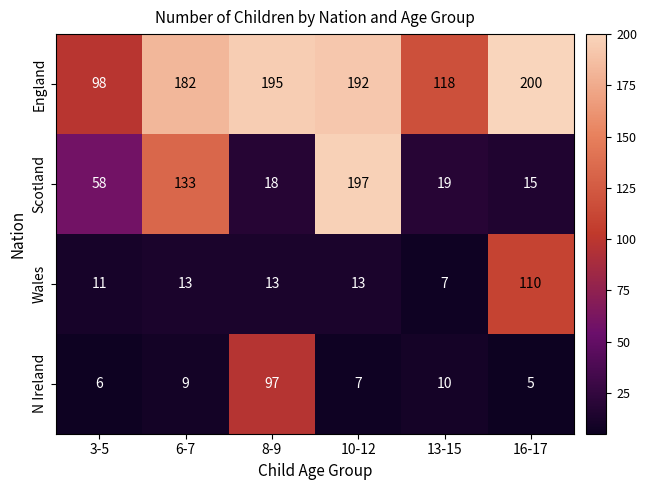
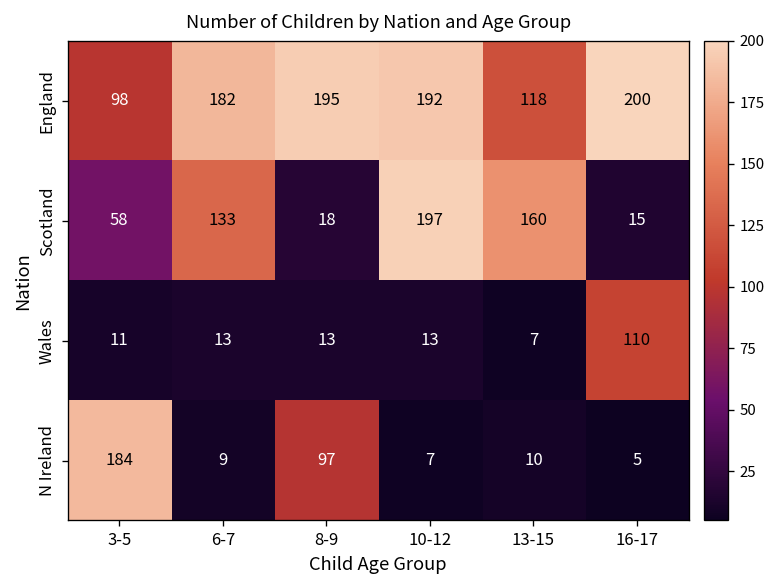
  {
    "England": {
      "3-5": 98,
      "6-7": 182,
      "8-9": 195,
      "10-12": 192,
      "13-15": 118,
      "16-17": 200
    },
    "Scotland": {
      "3-5": 58,
      "6-7": 133,
      "8-9": 18,
      "10-12": 197,
-     "13-15": 19,
+     "13-15": 160,
      "16-17": 15
    },
    "Wales": {
      "3-5": 11,
      "6-7": 13,
      "8-9": 13,
      "10-12": 13,
      "13-15": 7,
      "16-17": 110
    },
    "N Ireland": {
-     "3-5": 6,
+     "3-5": 184,
      "6-7": 9,
      "8-9": 97,
      "10-12": 7,
      "13-15": 10,
      "16-17": 5
    }
  }
